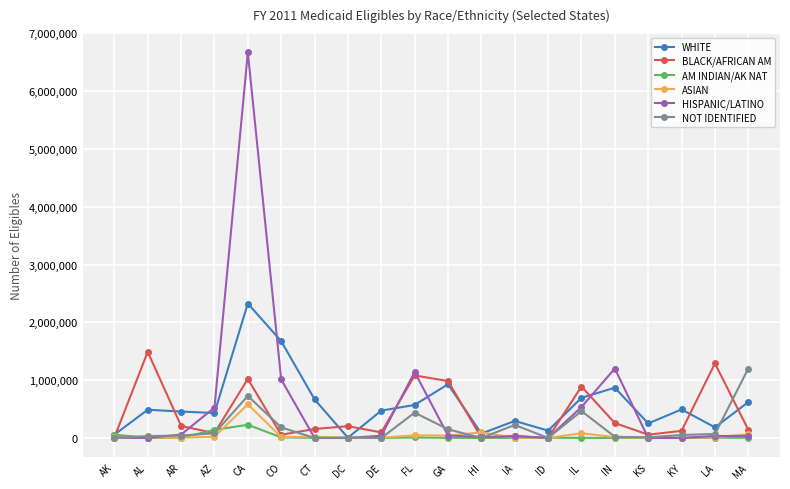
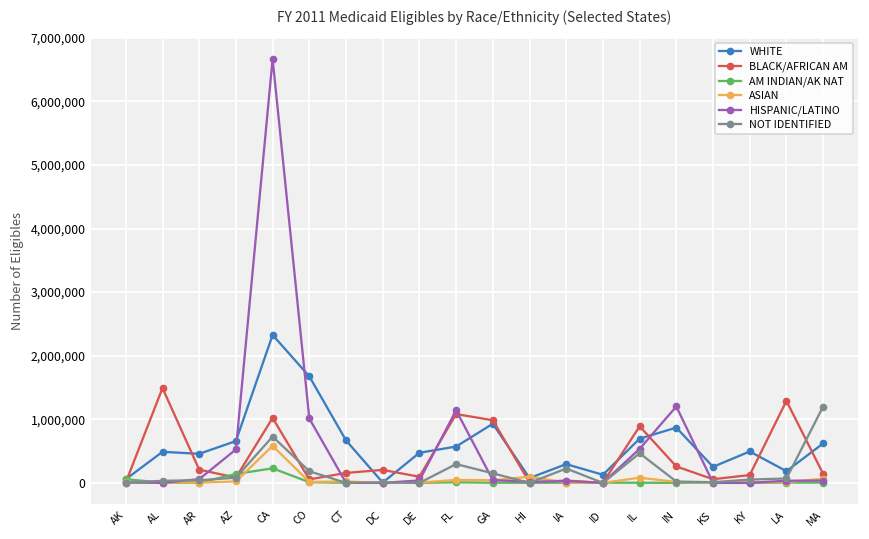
  {
    "WHITE": {
      "AL": "500,000",
      "AR": "500,000",
-     "AZ": "400,000",
+     "AZ": "700,000",
      "CA": "2,300,000",
      "CO": "1,700,000",
      "CT": "700,000",
      "DE": "500,000",
      "FL": "600,000",
      "GA": "900,000",
      "IA": "300,000",
      "ID": "100,000",
      "IL": "700,000",
      "IN": "900,000",
      "KS": "300,000",
      "KY": "500,000",
      "LA": "200,000",
      "MA": "600,000"
    },
    "BLACK/AFRICAN AM": {
      "AL": "1,500,000",
      "AR": "200,000",
      "CA": "1,000,000",
      "CT": "200,000",
      "DC": "200,000",
      "DE": "100,000",
      "FL": "1,100,000",
      "GA": "1,000,000",
      "IL": "900,000",
      "IN": "300,000",
      "KS": "100,000",
      "KY": "100,000",
      "LA": "1,300,000",
      "MA": "100,000"
    },
    "AM INDIAN/AK NAT": {
      "AZ": "100,000",
      "CA": "200,000",
      "IL": "0"
    },
    "ASIAN": {
      "AZ": "0",
      "CA": "600,000",
      "IL": "100,000"
    },
    "HISPANIC/LATINO": {
      "AZ": "500,000",
      "CA": "6,700,000",
      "CO": "1,000,000",
      "FL": "1,100,000",
      "IL": "500,000",
      "IN": "1,200,000"
    },
    "NOT IDENTIFIED": {
      "CA": "700,000",
      "CO": "200,000",
-     "FL": "400,000",
+     "FL": "300,000",
      "GA": "200,000",
      "IA": "200,000",
      "IL": "500,000",
      "KY": "100,000",
      "MA": "1,200,000"
    }
  }
